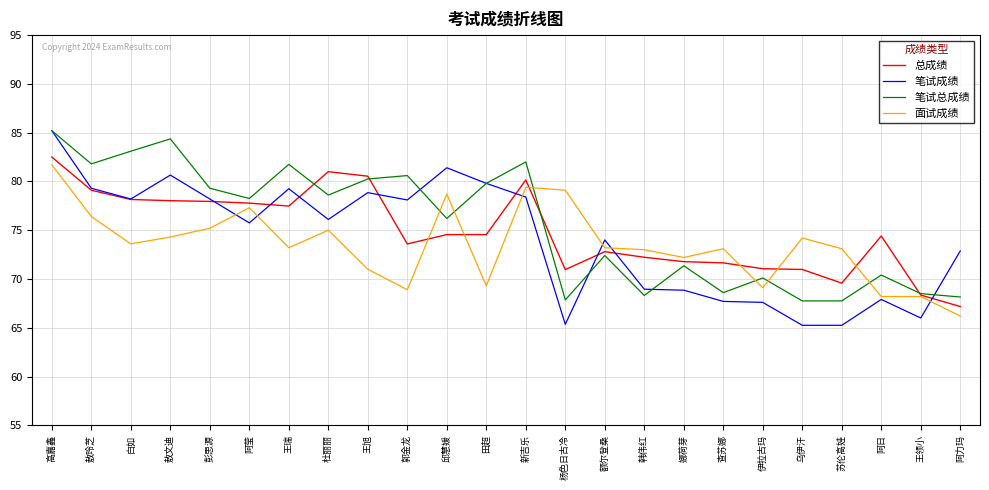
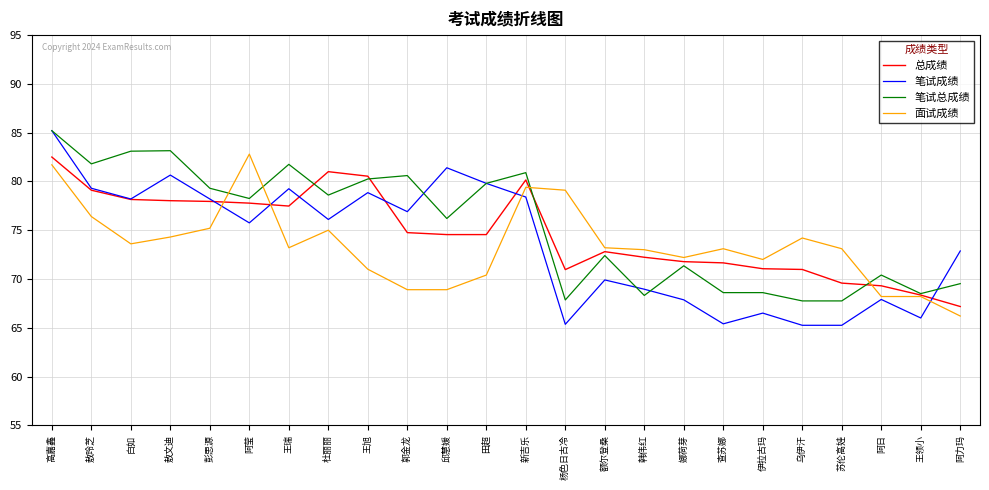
  {
    "总成绩": {
      "高嘉鑫": 83,
      "敖文迪": 78,
      "阿莹": 78,
      "王瑞": 77,
      "杜丽丽": 81,
      "王旭": 81,
-     "郭金龙": 74,
+     "郭金龙": 75,
      "邱慧媛": 75,
      "田超": 75,
      "新吉乐": 80,
      "杨色日古冷": 71,
      "额尔登桑": 73,
      "韩伟红": 72,
      "娜荷芽": 72,
      "查苏娜": 72,
      "伊拉古玛": 71,
      "乌伊汗": 71,
      "苏伦高娃": 70,
-     "阿日": 74,
+     "阿日": 69,
      "阿力玛": 67
    },
    "笔试成绩": {
      "敖文迪": 81,
      "阿莹": 76,
      "王瑞": 79,
      "杜丽丽": 76,
      "王旭": 79,
-     "郭金龙": 78,
+     "郭金龙": 77,
      "邱慧媛": 81,
      "新吉乐": 78,
      "杨色日古冷": 65,
-     "额尔登桑": 74,
+     "额尔登桑": 70,
      "韩伟红": 69,
-     "娜荷芽": 69,
-     "查苏娜": 68,
-     "伊拉古玛": 68,
+     "娜荷芽": 68,
+     "查苏娜": 65,
+     "伊拉古玛": 67,
      "乌伊汗": 65,
      "苏伦高娃": 65,
      "阿日": 68,
      "王领小": 66,
      "阿力玛": 73
    },
    "笔试总成绩": {
      "敖玲芝": 82,
      "白如": 83,
-     "敖文迪": 84,
+     "敖文迪": 83,
      "彭思源": 79,
      "阿莹": 78,
      "王瑞": 82,
      "杜丽丽": 79,
      "王旭": 80,
      "郭金龙": 81,
      "邱慧媛": 76,
-     "新吉乐": 82,
+     "新吉乐": 81,
      "杨色日古冷": 68,
      "额尔登桑": 72,
      "韩伟红": 68,
      "娜荷芽": 71,
      "查苏娜": 69,
-     "伊拉古玛": 70,
+     "伊拉古玛": 69,
      "乌伊汗": 68,
      "苏伦高娃": 68,
      "阿日": 70,
-     "阿力玛": 68
+     "阿力玛": 70
    },
    "面试成绩": {
      "高嘉鑫": 82,
      "敖玲芝": 76,
      "白如": 74,
      "敖文迪": 74,
      "彭思源": 75,
-     "阿莹": 77,
+     "阿莹": 83,
      "王瑞": 73,
      "杜丽丽": 75,
      "王旭": 71,
      "郭金龙": 69,
-     "邱慧媛": 79,
-     "田超": 69,
+     "邱慧媛": 69,
+     "田超": 70,
      "新吉乐": 79,
      "杨色日古冷": 79,
      "额尔登桑": 73,
      "韩伟红": 73,
      "娜荷芽": 72,
      "查苏娜": 73,
-     "伊拉古玛": 69,
+     "伊拉古玛": 72,
      "乌伊汗": 74,
      "苏伦高娃": 73,
      "阿日": 68,
      "阿力玛": 66
    }
  }
